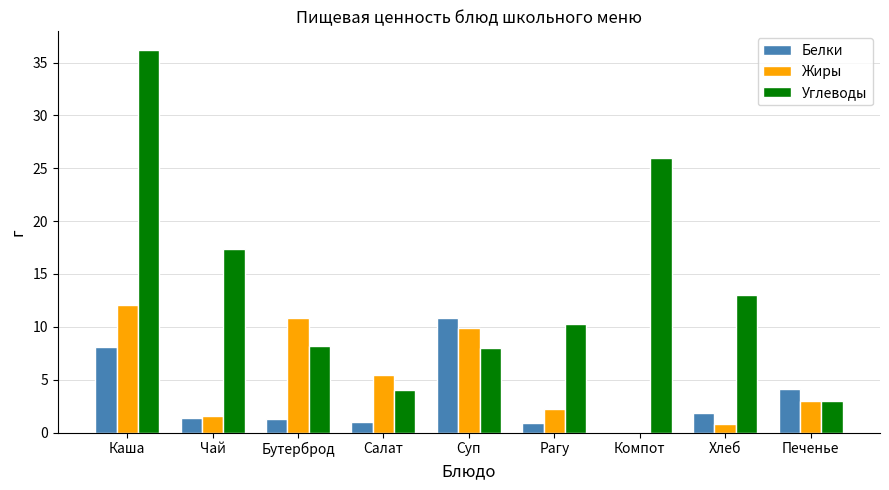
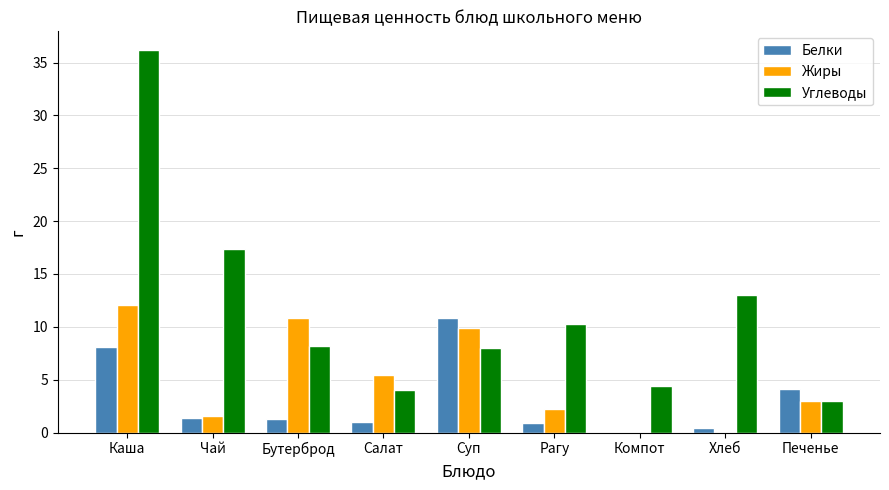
  {
    "Белки": {
      "Каша": 8.1,
      "Чай": 1.4,
      "Бутерброд": 1.3,
      "Салат": 1.0,
      "Суп": 10.8,
      "Рагу": 0.9,
      "Компот": 0.0,
-     "Хлеб": 1.8,
+     "Хлеб": 0.4,
      "Печенье": 4.1
    },
    "Жиры": {
      "Каша": 12.1,
      "Чай": 1.6,
      "Бутерброд": 10.8,
      "Салат": 5.5,
      "Суп": 9.9,
      "Рагу": 2.2,
      "Компот": 0.0,
-     "Хлеб": 0.8,
+     "Хлеб": 0.0,
      "Печенье": 3.0
    },
    "Углеводы": {
      "Каша": 36.1,
      "Чай": 17.4,
      "Бутерброд": 8.2,
      "Салат": 4.0,
      "Суп": 8.0,
      "Рагу": 10.3,
-     "Компот": 26.0,
+     "Компот": 4.4,
      "Хлеб": 13.0,
      "Печенье": 3.0
    }
  }
